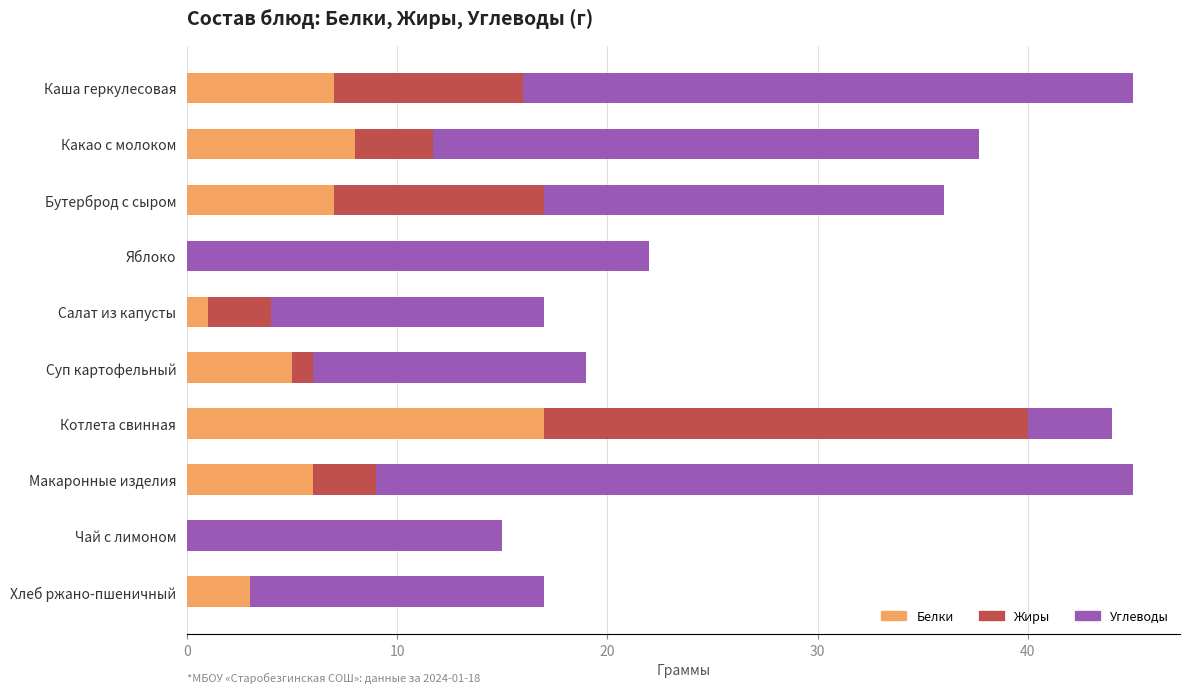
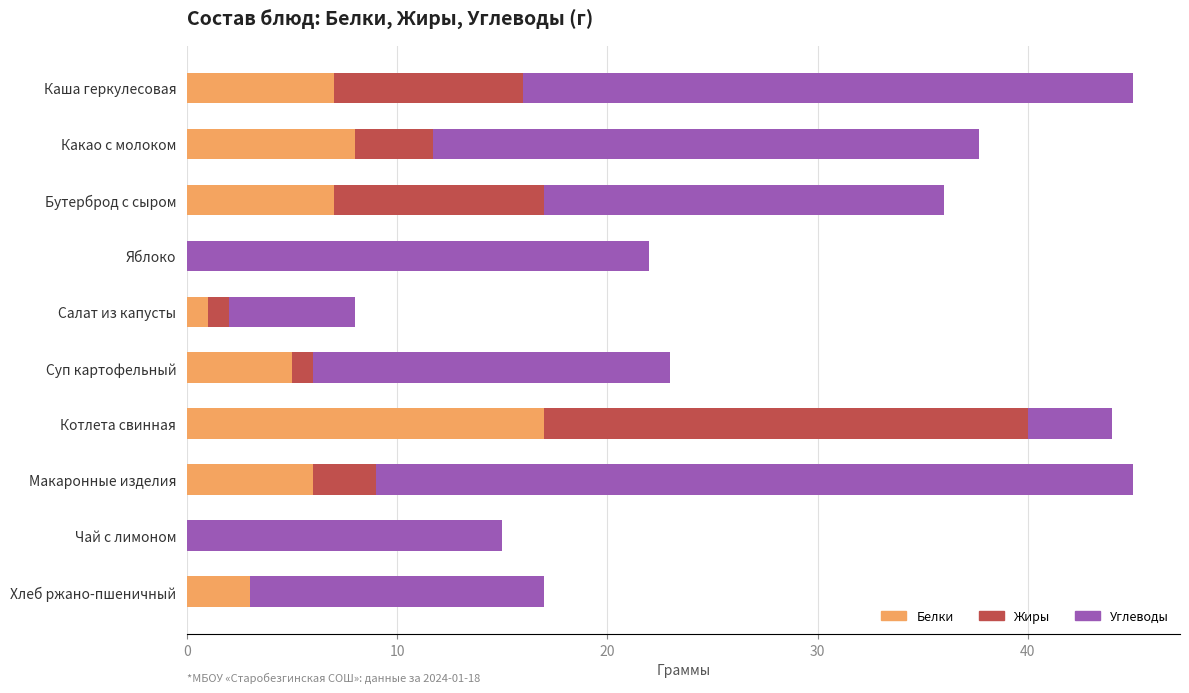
  {
    "Белки": {
      "Каша геркулесовая": 7,
      "Какао с молоком": 8,
      "Бутерброд с сыром": 7,
      "Яблоко": 0,
      "Салат из капусты": 1,
      "Суп картофельный": 5,
      "Котлета свинная": 17,
      "Макаронные изделия": 6,
      "Чай с лимоном": 0,
      "Хлеб ржано-пшеничный": 3
    },
    "Жиры": {
      "Каша геркулесовая": 9,
      "Какао с молоком": 3.7,
      "Бутерброд с сыром": 10,
      "Яблоко": 0,
-     "Салат из капусты": 3,
+     "Салат из капусты": 1,
      "Суп картофельный": 1,
      "Котлета свинная": 23,
      "Макаронные изделия": 3,
      "Чай с лимоном": 0,
      "Хлеб ржано-пшеничный": 0
    },
    "Углеводы": {
      "Каша геркулесовая": 29,
      "Какао с молоком": 26,
      "Бутерброд с сыром": 19,
      "Яблоко": 22,
-     "Салат из капусты": 13,
-     "Суп картофельный": 13,
+     "Салат из капусты": 6,
+     "Суп картофельный": 17,
      "Котлета свинная": 4,
      "Макаронные изделия": 36,
      "Чай с лимоном": 15,
      "Хлеб ржано-пшеничный": 14
    }
  }
